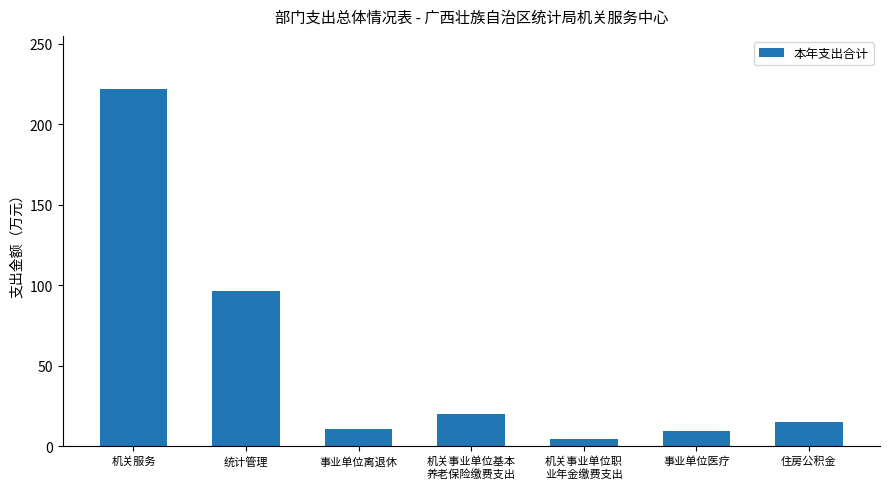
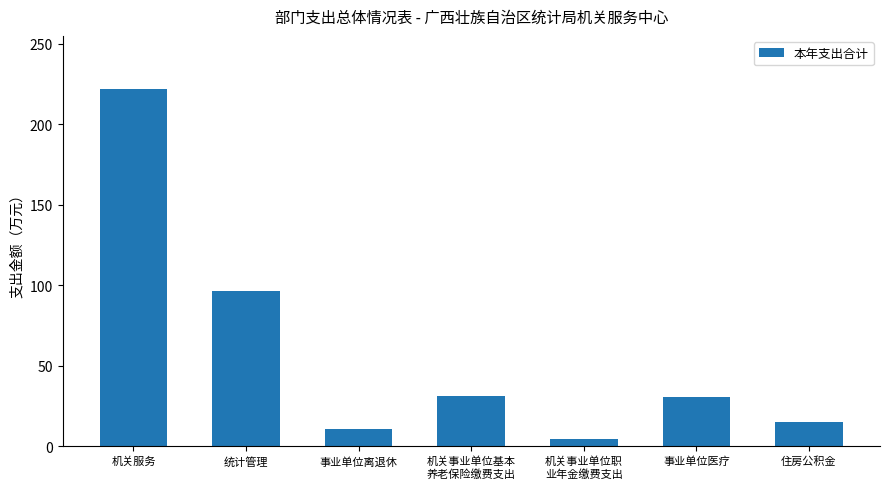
  {
    "机关服务": 222,
    "统计管理": 97,
    "事业单位离退休": 11,
-   "机关事业单位基本 养老保险缴费支出": 20,
+   "机关事业单位基本 养老保险缴费支出": 31,
    "机关事业单位职 业年金缴费支出": 4,
-   "事业单位医疗": 9,
+   "事业单位医疗": 30,
    "住房公积金": 15
  }
